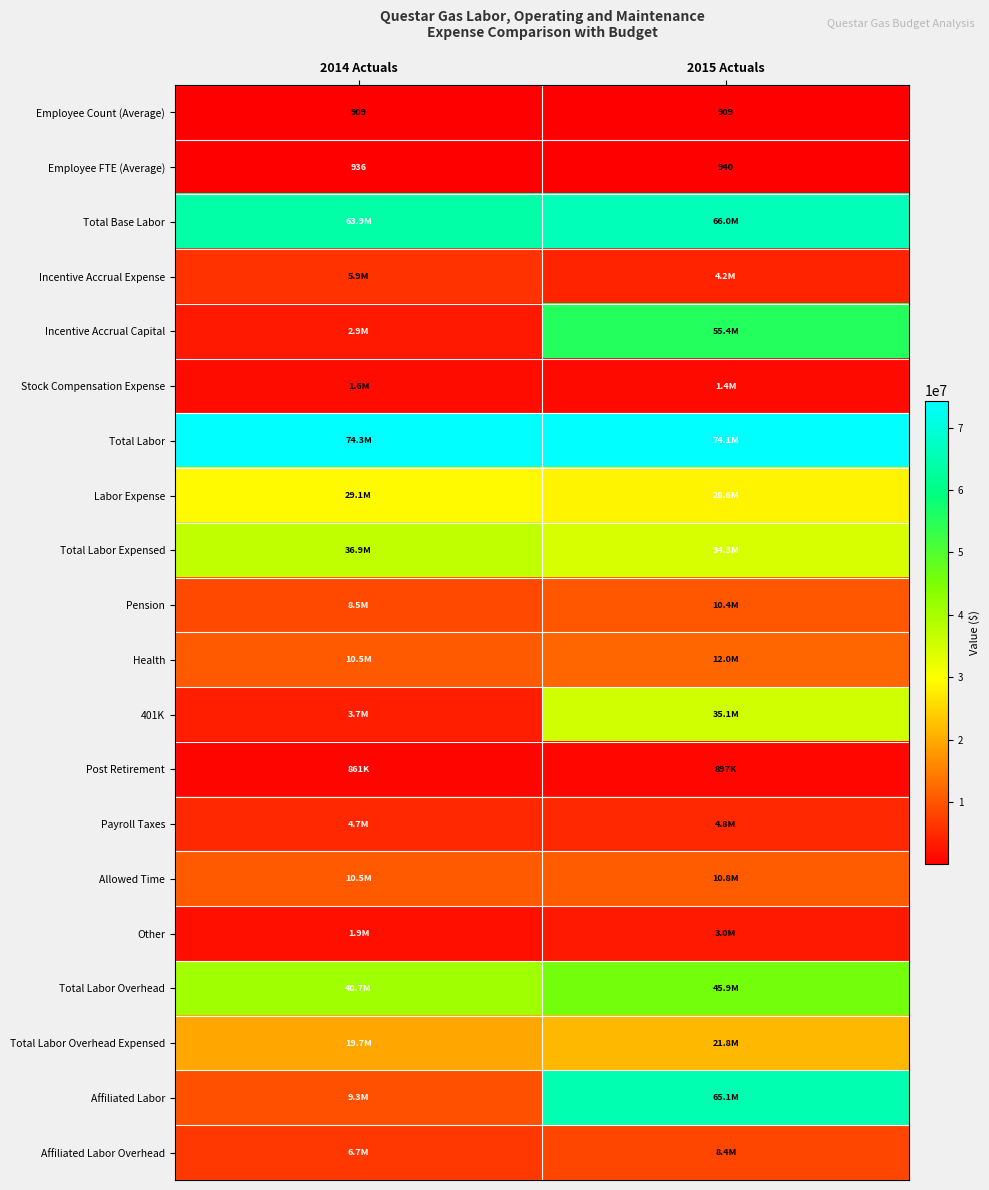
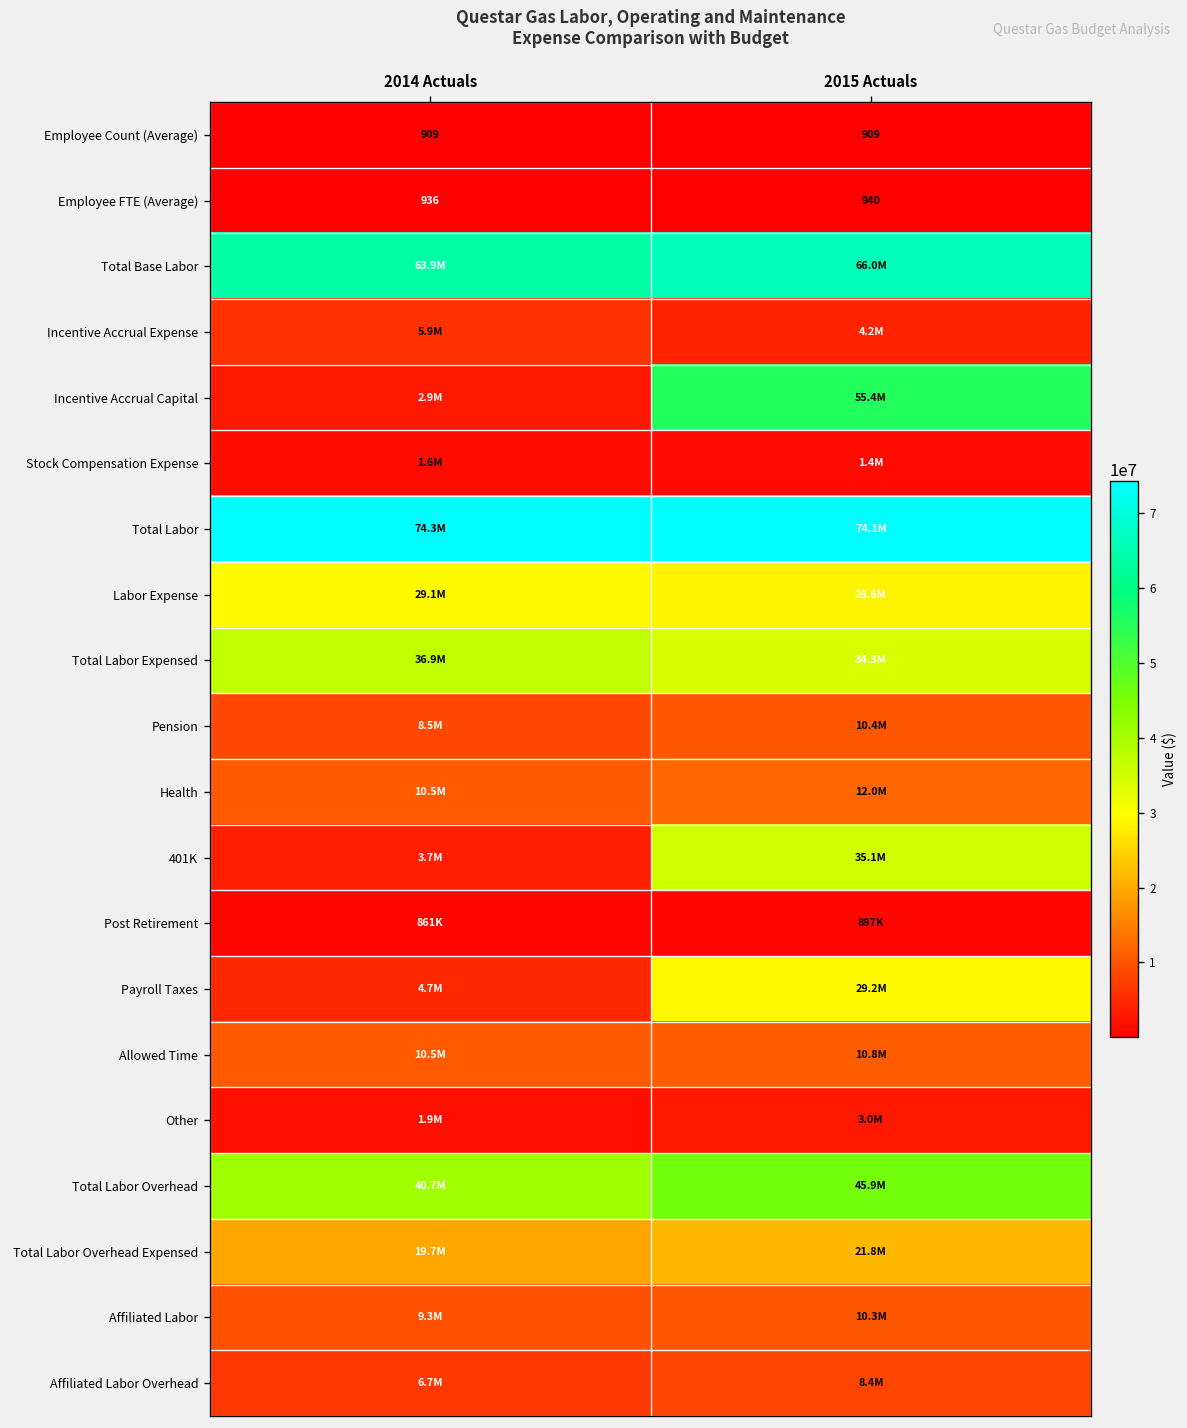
  {
    "Employee Count (Average)": {
      "2014 Actuals": "909",
      "2015 Actuals": "909"
    },
    "Employee FTE (Average)": {
      "2014 Actuals": "936",
      "2015 Actuals": "940"
    },
    "Total Base Labor": {
      "2014 Actuals": "63.9M",
      "2015 Actuals": "66.0M"
    },
    "Incentive Accrual Expense": {
      "2014 Actuals": "5.9M",
      "2015 Actuals": "4.2M"
    },
    "Incentive Accrual Capital": {
      "2014 Actuals": "2.9M",
      "2015 Actuals": "55.4M"
    },
    "Stock Compensation Expense": {
      "2014 Actuals": "1.6M",
      "2015 Actuals": "1.4M"
    },
    "Total Labor": {
      "2014 Actuals": "74.3M",
      "2015 Actuals": "74.1M"
    },
    "Labor Expense": {
      "2014 Actuals": "29.1M",
      "2015 Actuals": "28.6M"
    },
    "Total Labor Expensed": {
      "2014 Actuals": "36.9M",
      "2015 Actuals": "34.3M"
    },
    "Pension": {
      "2014 Actuals": "8.5M",
      "2015 Actuals": "10.4M"
    },
    "Health": {
      "2014 Actuals": "10.5M",
      "2015 Actuals": "12.0M"
    },
    "401K": {
      "2014 Actuals": "3.7M",
      "2015 Actuals": "35.1M"
    },
    "Post Retirement": {
      "2014 Actuals": "861K",
      "2015 Actuals": "897K"
    },
    "Payroll Taxes": {
      "2014 Actuals": "4.7M",
-     "2015 Actuals": "4.8M"
+     "2015 Actuals": "29.2M"
    },
    "Allowed Time": {
      "2014 Actuals": "10.5M",
      "2015 Actuals": "10.8M"
    },
    "Other": {
      "2014 Actuals": "1.9M",
      "2015 Actuals": "3.0M"
    },
    "Total Labor Overhead": {
      "2014 Actuals": "40.7M",
      "2015 Actuals": "45.9M"
    },
    "Total Labor Overhead Expensed": {
      "2014 Actuals": "19.7M",
      "2015 Actuals": "21.8M"
    },
    "Affiliated Labor": {
      "2014 Actuals": "9.3M",
-     "2015 Actuals": "65.1M"
+     "2015 Actuals": "10.3M"
    },
    "Affiliated Labor Overhead": {
      "2014 Actuals": "6.7M",
      "2015 Actuals": "8.4M"
    }
  }
